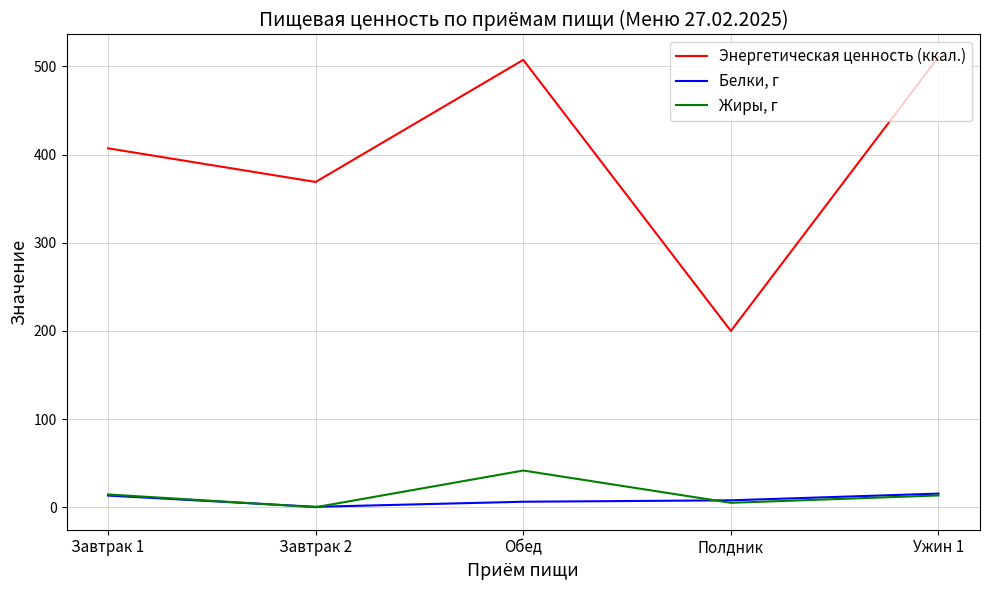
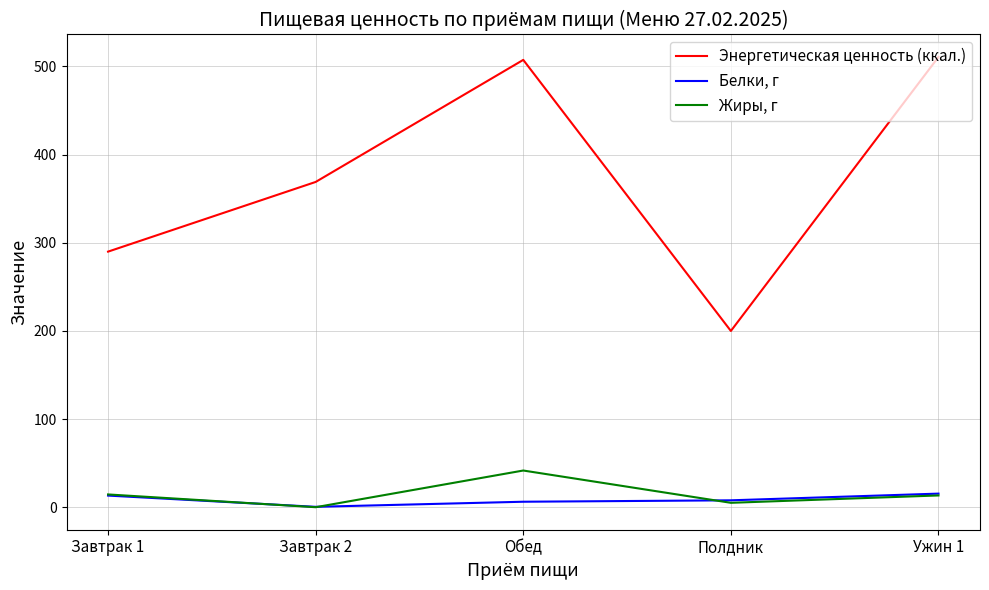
  {
    "Энергетическая ценность (ккал.)": {
-     "Завтрак 1": 410,
+     "Завтрак 1": 290,
      "Завтрак 2": 370,
      "Обед": 510,
      "Полдник": 200
    },
    "Белки, г": {
      "Обед": 10
    },
    "Жиры, г": {
      "Обед": 40
    }
  }
